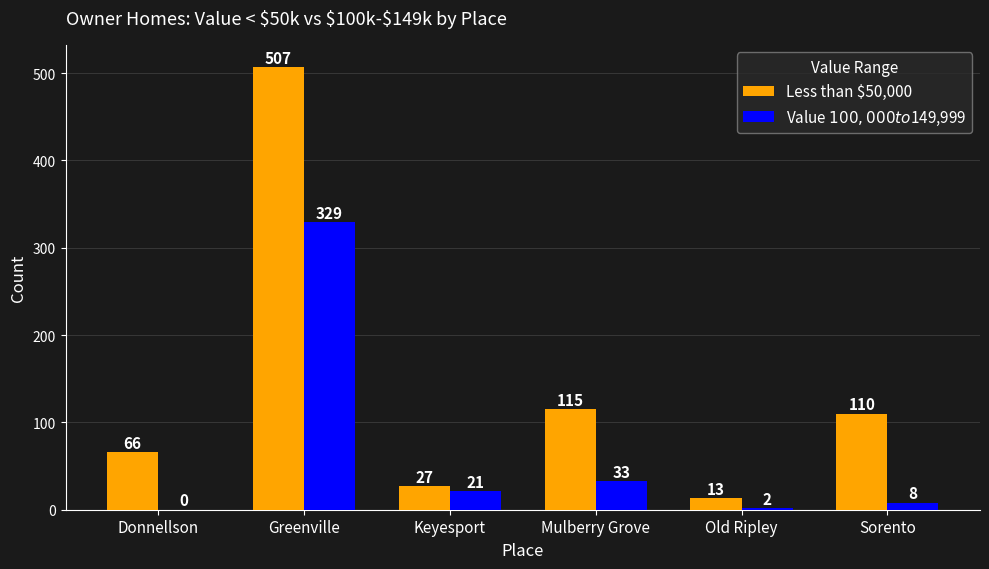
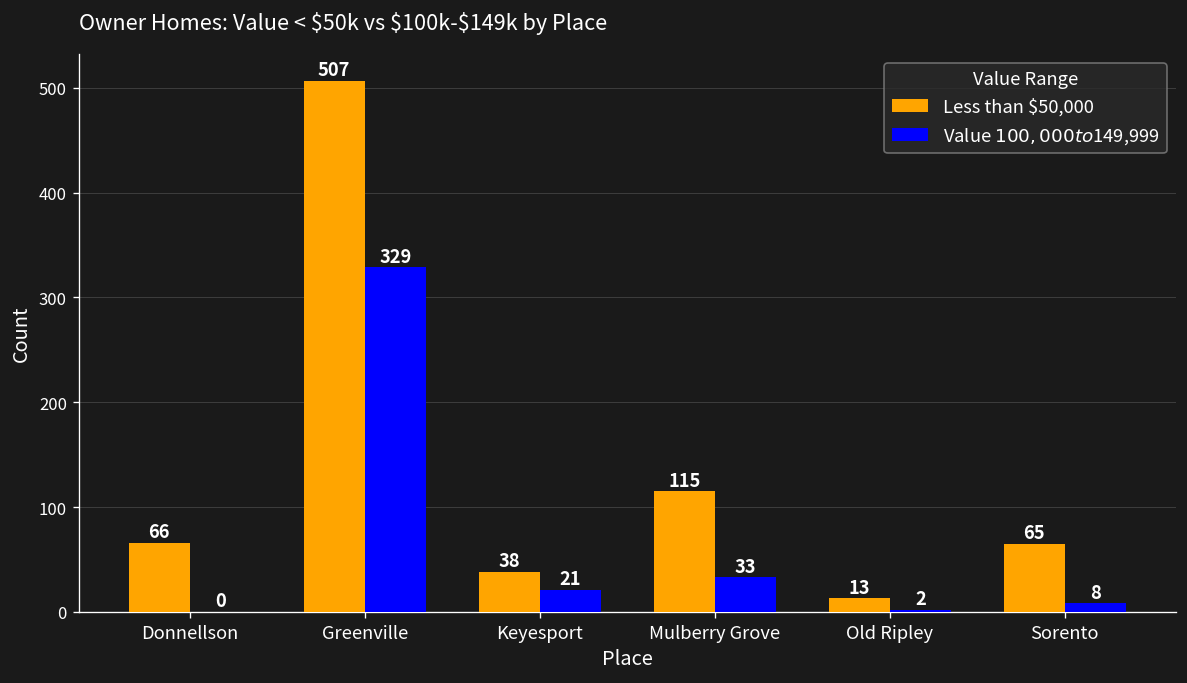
  {
    "Less than $50,000": {
      "Donnellson": 66,
      "Greenville": 507,
-     "Keyesport": 27,
+     "Keyesport": 38,
      "Mulberry Grove": 115,
      "Old Ripley": 13,
-     "Sorento": 110
+     "Sorento": 65
    }
  }
